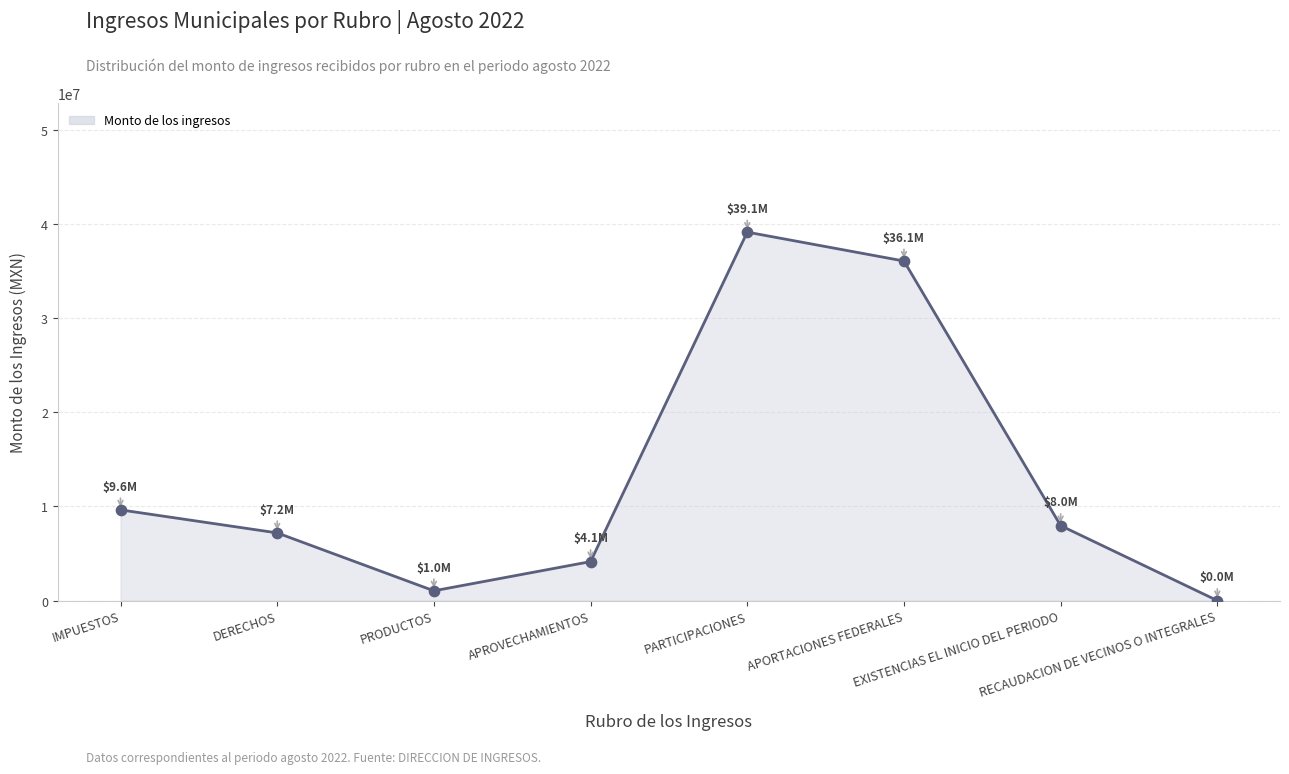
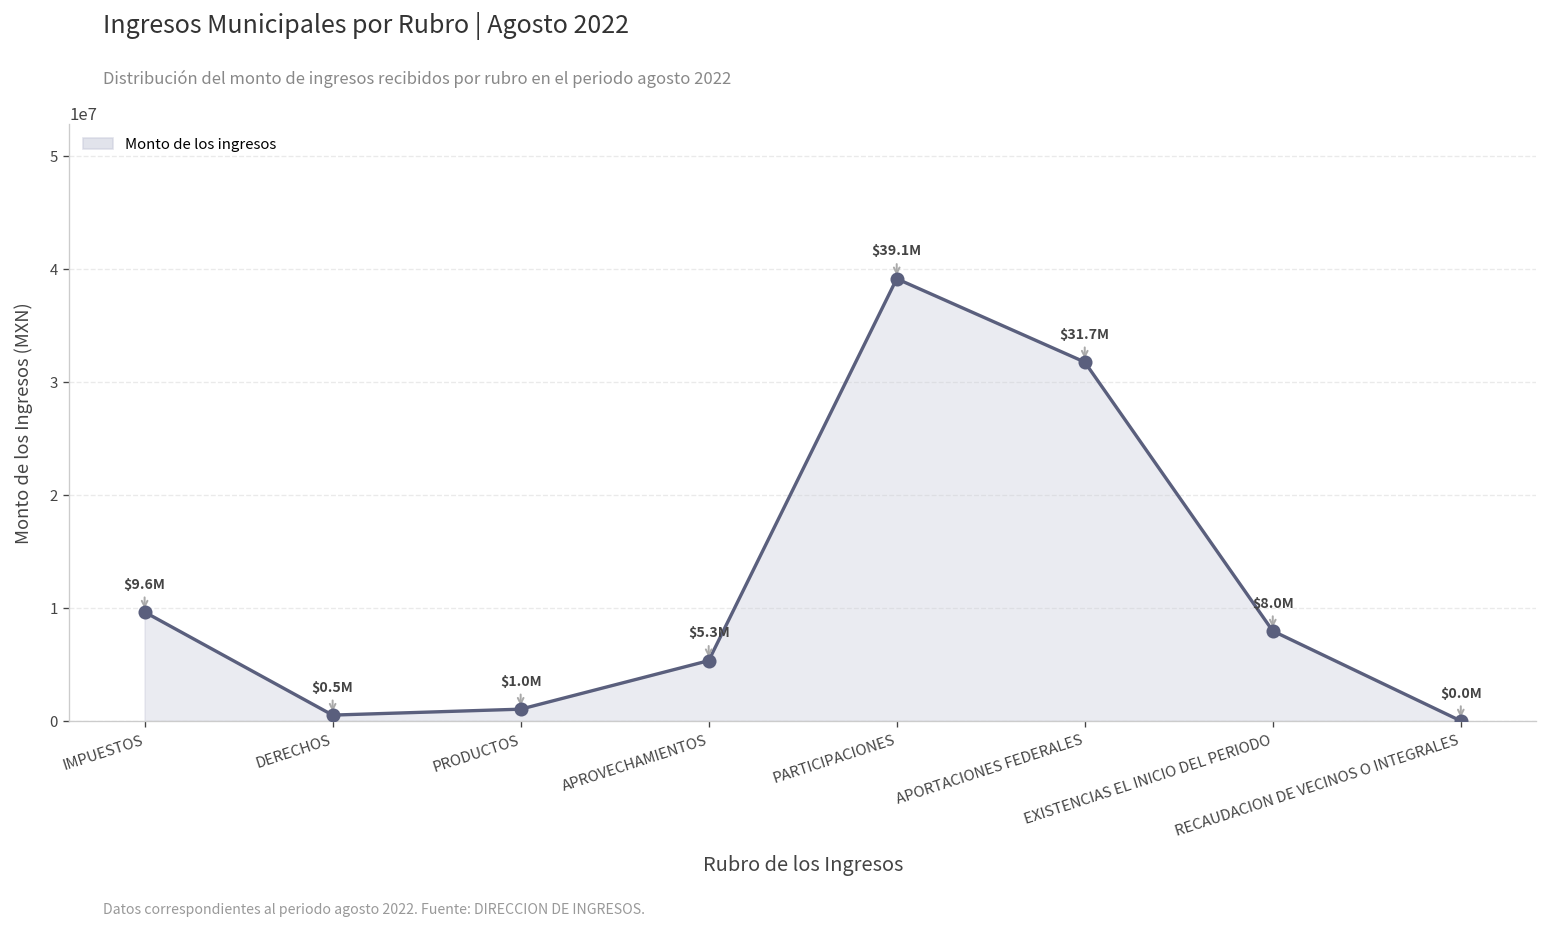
  {
    "IMPUESTOS": "$9.6M",
-   "DERECHOS": "$7.2M",
+   "DERECHOS": "$0.5M",
    "PRODUCTOS": "$1.0M",
-   "APROVECHAMIENTOS": "$4.1M",
+   "APROVECHAMIENTOS": "$5.3M",
    "PARTICIPACIONES": "$39.1M",
-   "APORTACIONES FEDERALES": "$36.1M",
+   "APORTACIONES FEDERALES": "$31.7M",
    "EXISTENCIAS EL INICIO DEL PERIODO": "$8.0M",
    "RECAUDACION DE VECINOS O INTEGRALES": "$0.0M"
  }
